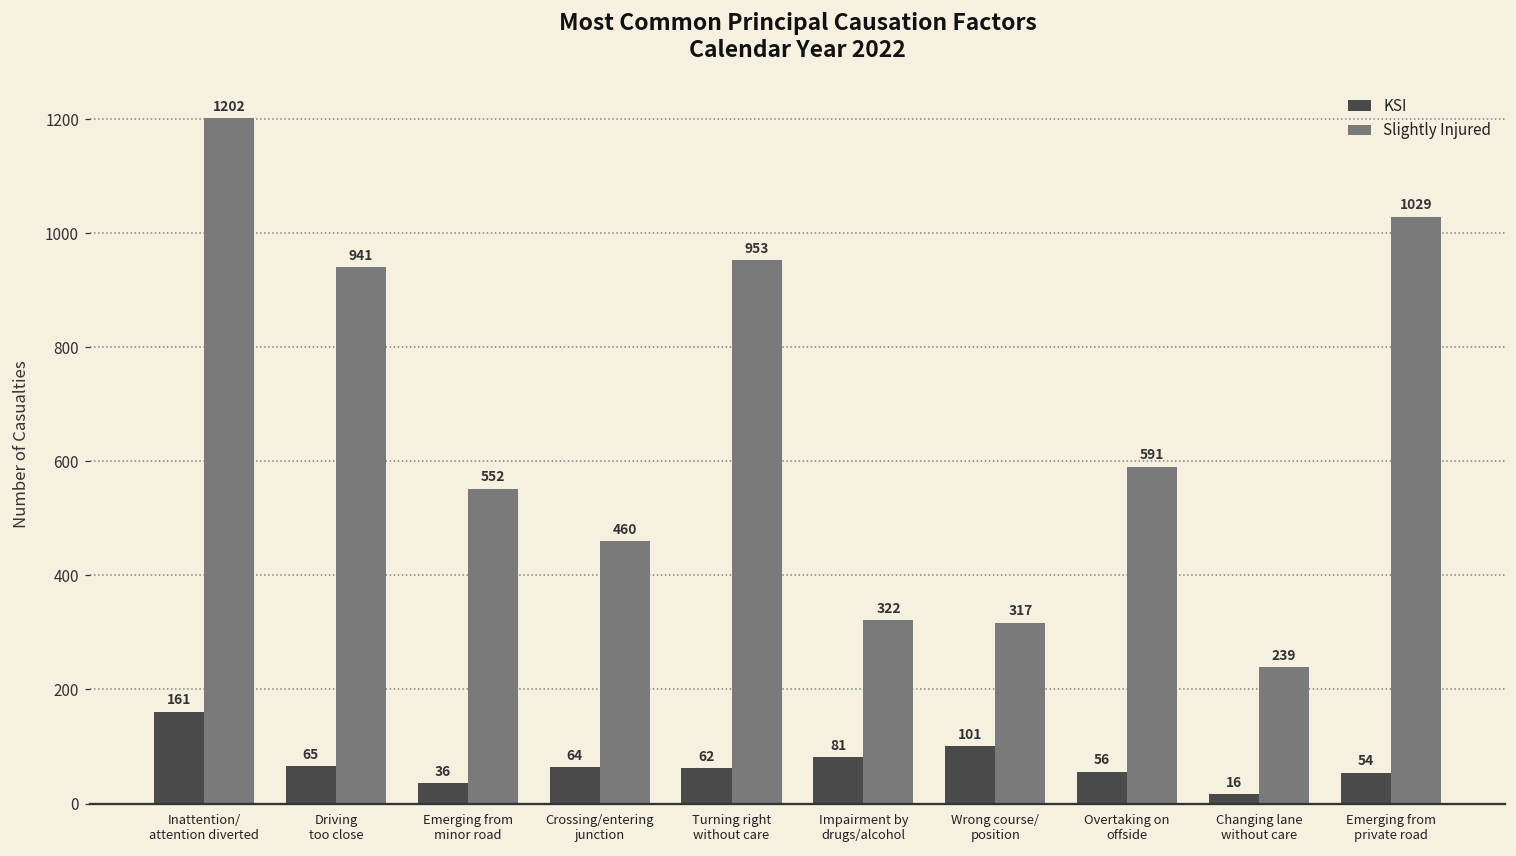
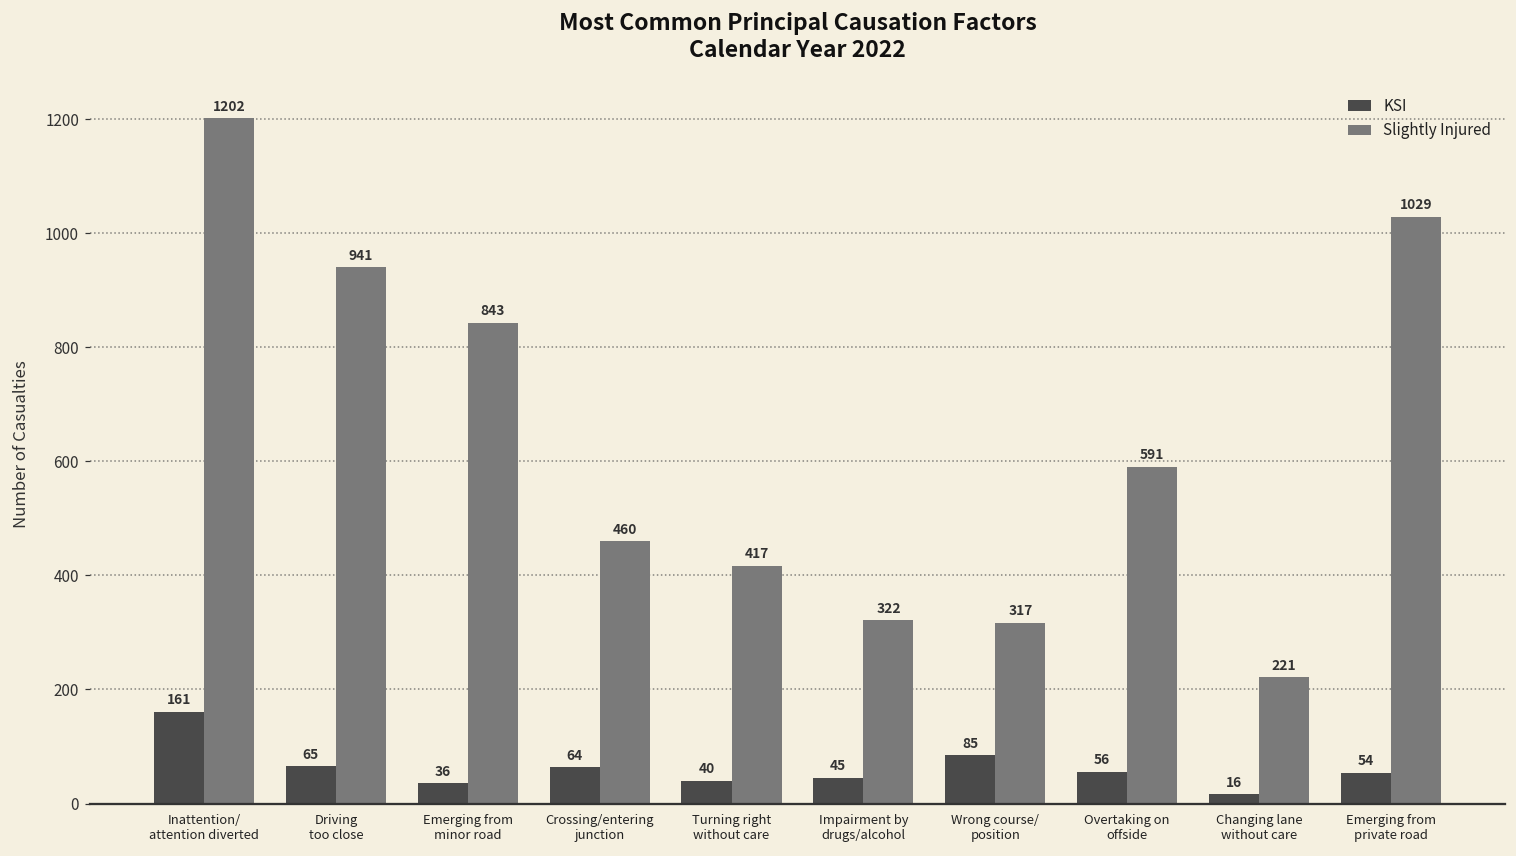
  {
    "KSI": {
      "Inattention/ attention diverted": 161,
      "Driving too close": 65,
      "Emerging from minor road": 36,
      "Crossing/entering junction": 64,
-     "Turning right without care": 62,
-     "Impairment by drugs/alcohol": 81,
-     "Wrong course/ position": 101,
+     "Turning right without care": 40,
+     "Impairment by drugs/alcohol": 45,
+     "Wrong course/ position": 85,
      "Overtaking on offside": 56,
      "Changing lane without care": 16,
      "Emerging from private road": 54
    },
    "Slightly Injured": {
      "Inattention/ attention diverted": 1202,
      "Driving too close": 941,
-     "Emerging from minor road": 552,
+     "Emerging from minor road": 843,
      "Crossing/entering junction": 460,
-     "Turning right without care": 953,
+     "Turning right without care": 417,
      "Impairment by drugs/alcohol": 322,
      "Wrong course/ position": 317,
      "Overtaking on offside": 591,
-     "Changing lane without care": 239,
+     "Changing lane without care": 221,
      "Emerging from private road": 1029
    }
  }
